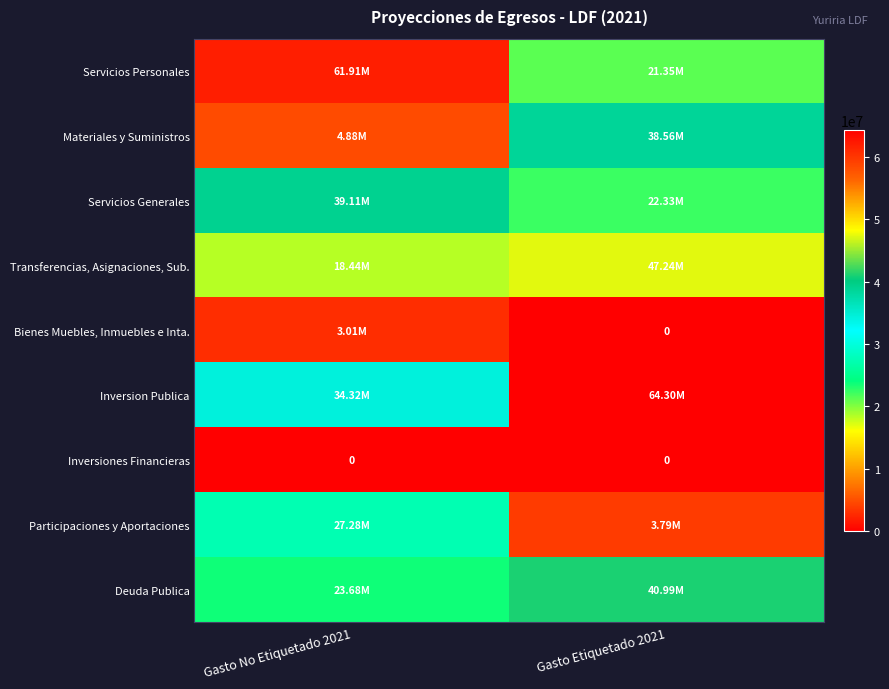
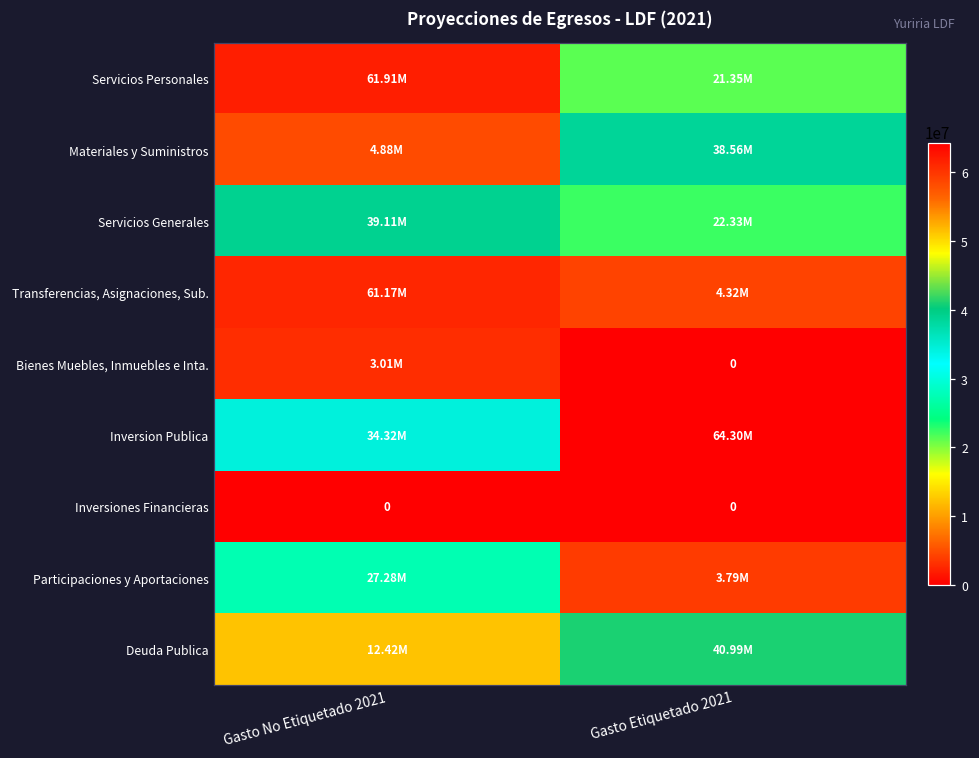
  {
    "Servicios Personales": {
      "Gasto No Etiquetado 2021": "61.91M",
      "Gasto Etiquetado 2021": "21.35M"
    },
    "Materiales y Suministros": {
      "Gasto No Etiquetado 2021": "4.88M",
      "Gasto Etiquetado 2021": "38.56M"
    },
    "Servicios Generales": {
      "Gasto No Etiquetado 2021": "39.11M",
      "Gasto Etiquetado 2021": "22.33M"
    },
    "Transferencias, Asignaciones, Sub.": {
-     "Gasto No Etiquetado 2021": "18.44M",
-     "Gasto Etiquetado 2021": "47.24M"
+     "Gasto No Etiquetado 2021": "61.17M",
+     "Gasto Etiquetado 2021": "4.32M"
    },
    "Bienes Muebles, Inmuebles e Inta.": {
      "Gasto No Etiquetado 2021": "3.01M",
      "Gasto Etiquetado 2021": "0"
    },
    "Inversion Publica": {
      "Gasto No Etiquetado 2021": "34.32M",
      "Gasto Etiquetado 2021": "64.30M"
    },
    "Inversiones Financieras": {
      "Gasto No Etiquetado 2021": "0",
      "Gasto Etiquetado 2021": "0"
    },
    "Participaciones y Aportaciones": {
      "Gasto No Etiquetado 2021": "27.28M",
      "Gasto Etiquetado 2021": "3.79M"
    },
    "Deuda Publica": {
-     "Gasto No Etiquetado 2021": "23.68M",
+     "Gasto No Etiquetado 2021": "12.42M",
      "Gasto Etiquetado 2021": "40.99M"
    }
  }
